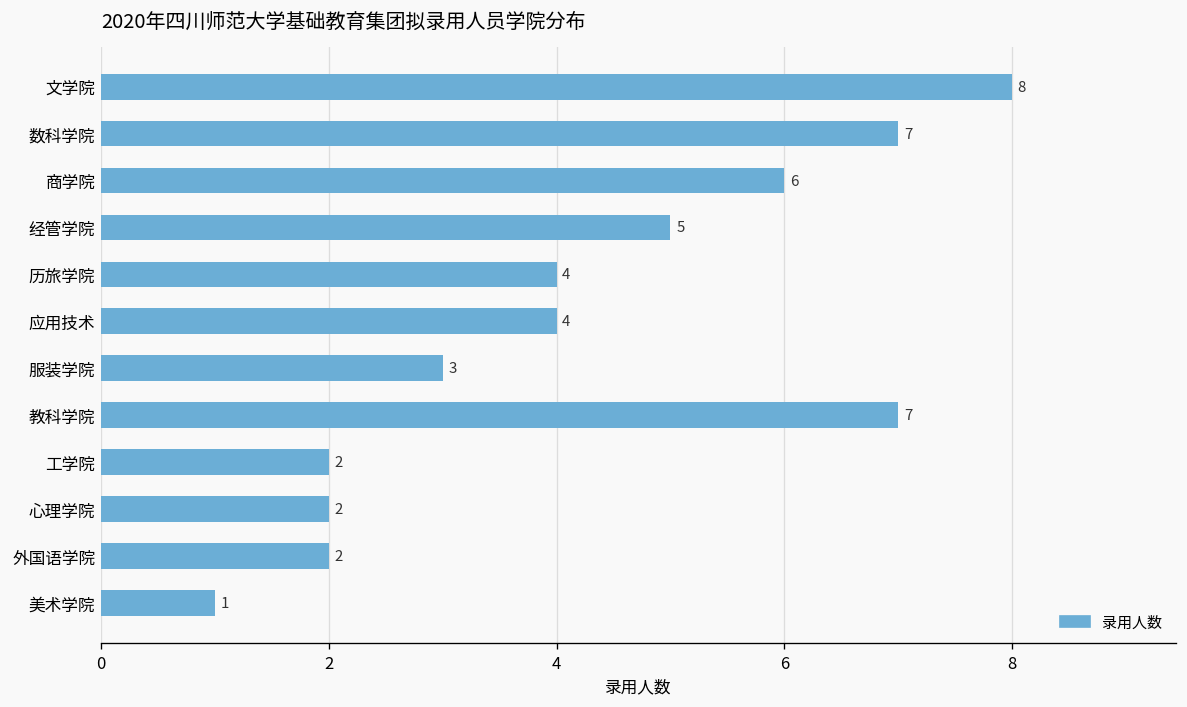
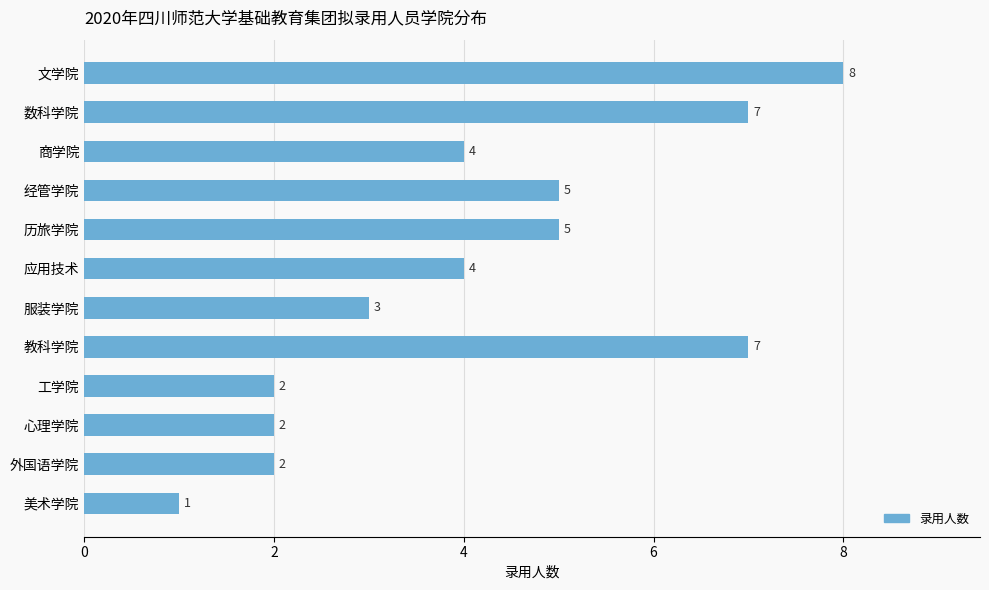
  {
    "文学院": 8,
    "数科学院": 7,
-   "商学院": 6,
+   "商学院": 4,
    "经管学院": 5,
-   "历旅学院": 4,
+   "历旅学院": 5,
    "应用技术": 4,
    "服装学院": 3,
    "教科学院": 7,
    "工学院": 2,
    "心理学院": 2,
    "外国语学院": 2,
    "美术学院": 1
  }
